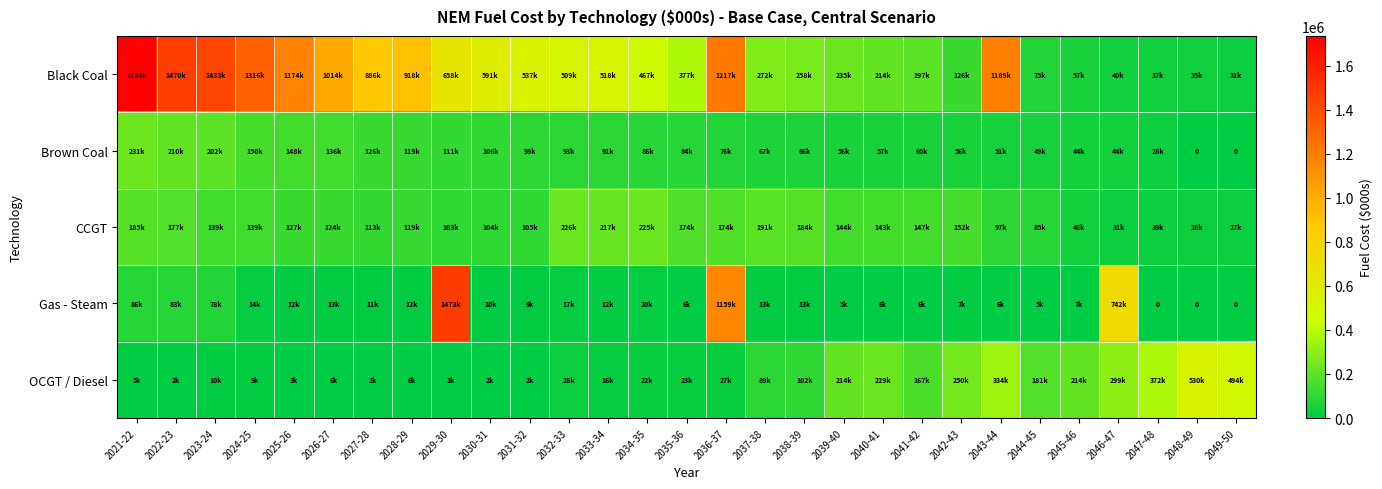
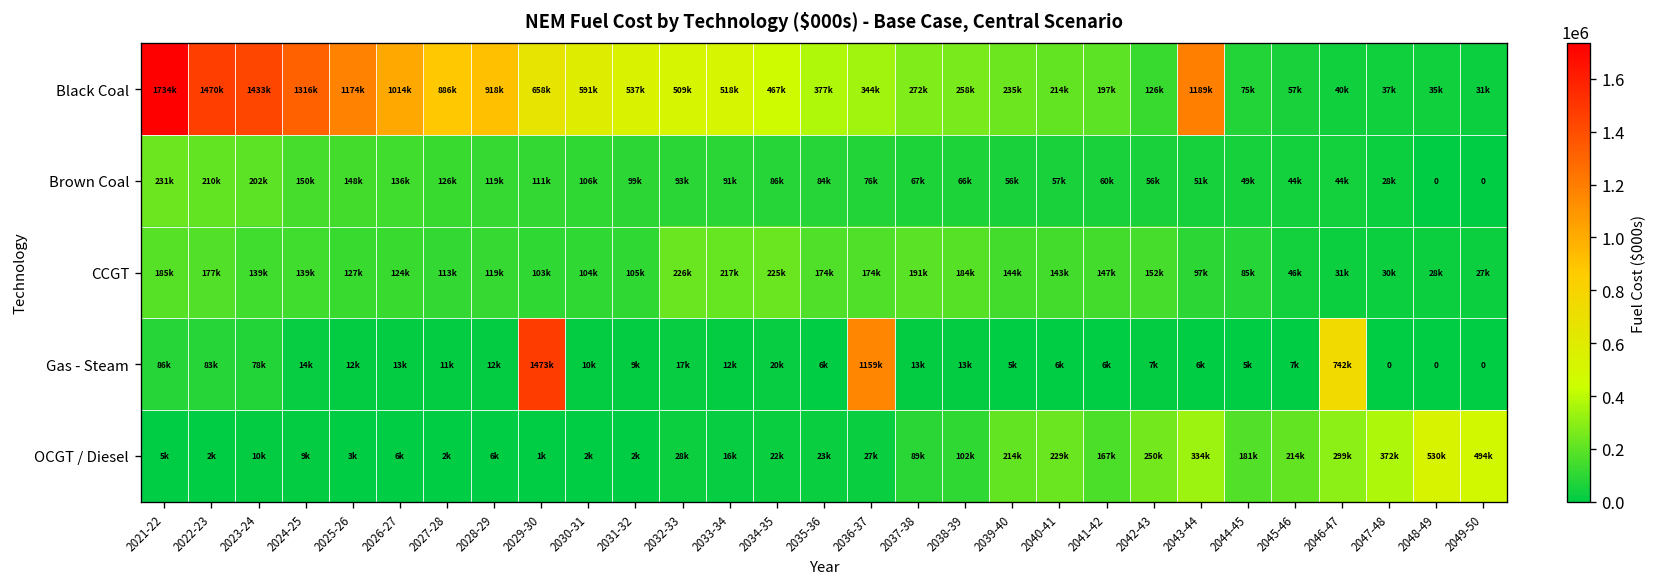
  {
    "Black Coal": {
      "2021-22": "1734k",
      "2022-23": "1470k",
      "2023-24": "1433k",
      "2024-25": "1316k",
      "2025-26": "1174k",
      "2026-27": "1014k",
      "2027-28": "886k",
      "2028-29": "918k",
      "2029-30": "658k",
      "2030-31": "591k",
      "2031-32": "537k",
      "2032-33": "509k",
      "2033-34": "518k",
      "2034-35": "467k",
      "2035-36": "377k",
-     "2036-37": "1217k",
+     "2036-37": "344k",
      "2037-38": "272k",
      "2038-39": "258k",
      "2039-40": "235k",
      "2040-41": "214k",
      "2041-42": "197k",
      "2042-43": "126k",
      "2043-44": "1189k",
      "2044-45": "75k",
      "2045-46": "57k",
      "2046-47": "40k",
      "2047-48": "37k",
      "2048-49": "35k",
      "2049-50": "31k"
    },
    "Brown Coal": {
      "2021-22": "231k",
      "2022-23": "210k",
      "2023-24": "202k",
      "2024-25": "150k",
      "2025-26": "148k",
      "2026-27": "136k",
      "2027-28": "126k",
      "2028-29": "119k",
      "2029-30": "111k",
      "2030-31": "106k",
      "2031-32": "99k",
      "2032-33": "93k",
      "2033-34": "91k",
      "2034-35": "86k",
      "2035-36": "84k",
      "2036-37": "76k",
      "2037-38": "67k",
      "2038-39": "66k",
      "2039-40": "56k",
      "2040-41": "57k",
      "2041-42": "60k",
      "2042-43": "56k",
      "2043-44": "51k",
      "2044-45": "49k",
      "2045-46": "44k",
      "2046-47": "44k",
      "2047-48": "28k",
      "2048-49": "0",
      "2049-50": "0"
    },
    "CCGT": {
      "2021-22": "185k",
      "2022-23": "177k",
      "2023-24": "139k",
      "2024-25": "139k",
      "2025-26": "127k",
      "2026-27": "124k",
      "2027-28": "113k",
      "2028-29": "119k",
      "2029-30": "103k",
      "2030-31": "104k",
      "2031-32": "105k",
      "2032-33": "226k",
      "2033-34": "217k",
      "2034-35": "225k",
      "2035-36": "174k",
      "2036-37": "174k",
      "2037-38": "191k",
      "2038-39": "184k",
      "2039-40": "144k",
      "2040-41": "143k",
      "2041-42": "147k",
      "2042-43": "152k",
      "2043-44": "97k",
      "2044-45": "85k",
      "2045-46": "46k",
      "2046-47": "31k",
      "2047-48": "30k",
      "2048-49": "28k",
      "2049-50": "27k"
    },
    "Gas - Steam": {
      "2021-22": "86k",
      "2022-23": "83k",
      "2023-24": "78k",
      "2024-25": "14k",
      "2025-26": "12k",
      "2026-27": "13k",
      "2027-28": "11k",
      "2028-29": "12k",
      "2029-30": "1473k",
      "2030-31": "10k",
      "2031-32": "9k",
      "2032-33": "17k",
      "2033-34": "12k",
      "2034-35": "20k",
      "2035-36": "6k",
      "2036-37": "1159k",
      "2037-38": "13k",
      "2038-39": "13k",
      "2039-40": "5k",
      "2040-41": "6k",
      "2041-42": "6k",
      "2042-43": "7k",
      "2043-44": "6k",
      "2044-45": "5k",
      "2045-46": "7k",
      "2046-47": "742k",
      "2047-48": "0",
      "2048-49": "0",
      "2049-50": "0"
    },
    "OCGT / Diesel": {
      "2021-22": "5k",
      "2022-23": "2k",
      "2023-24": "10k",
      "2024-25": "9k",
      "2025-26": "3k",
      "2026-27": "6k",
      "2027-28": "2k",
      "2028-29": "6k",
      "2029-30": "1k",
      "2030-31": "2k",
      "2031-32": "2k",
      "2032-33": "28k",
      "2033-34": "16k",
      "2034-35": "22k",
      "2035-36": "23k",
      "2036-37": "27k",
      "2037-38": "89k",
      "2038-39": "102k",
      "2039-40": "214k",
      "2040-41": "229k",
      "2041-42": "167k",
      "2042-43": "250k",
      "2043-44": "334k",
      "2044-45": "181k",
      "2045-46": "214k",
      "2046-47": "299k",
      "2047-48": "372k",
      "2048-49": "530k",
      "2049-50": "494k"
    }
  }
